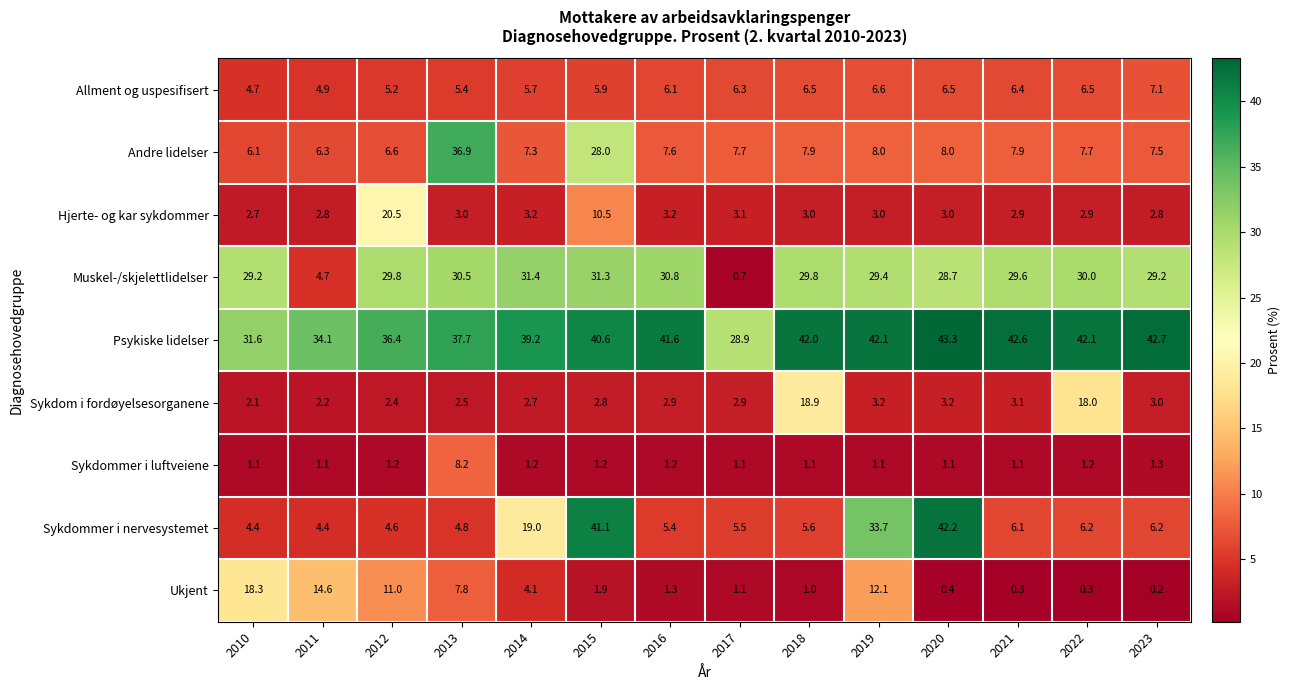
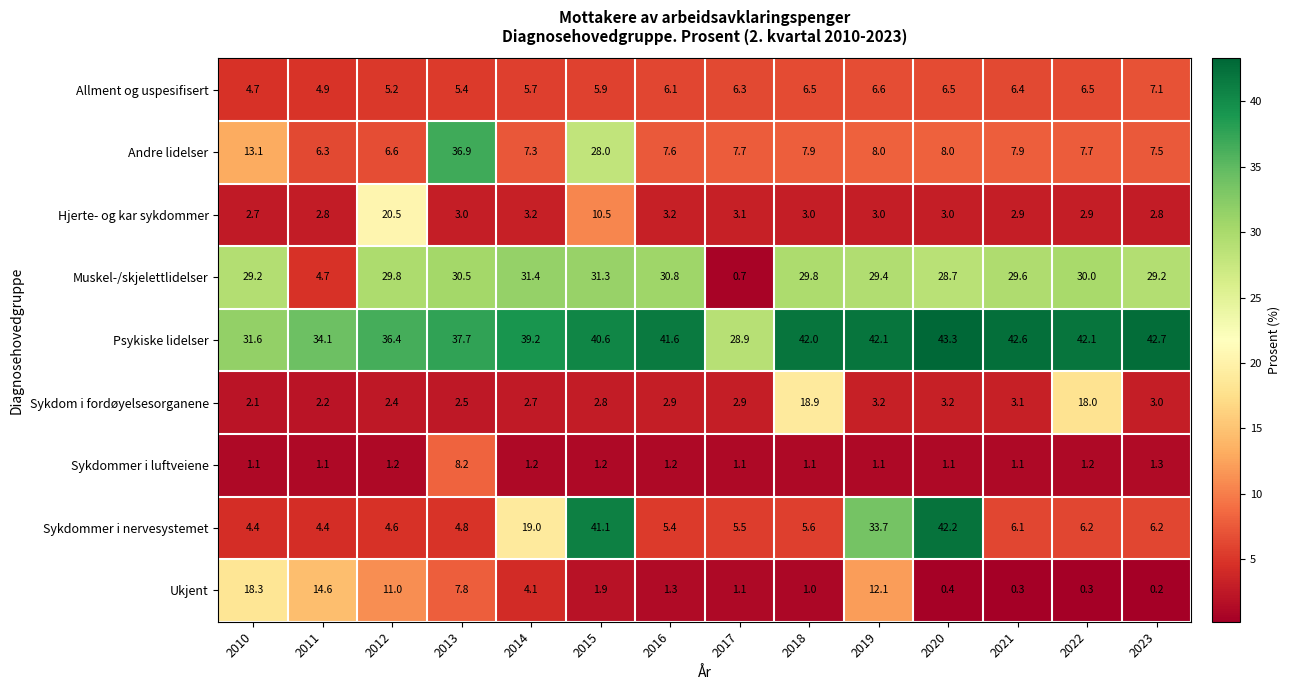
  {
    "Allment og uspesifisert": {
      "2010": 4.7,
      "2011": 4.9,
      "2012": 5.2,
      "2013": 5.4,
      "2014": 5.7,
      "2015": 5.9,
      "2016": 6.1,
      "2017": 6.3,
      "2018": 6.5,
      "2019": 6.6,
      "2020": 6.5,
      "2021": 6.4,
      "2022": 6.5,
      "2023": 7.1
    },
    "Andre lidelser": {
-     "2010": 6.1,
+     "2010": 13.1,
      "2011": 6.3,
      "2012": 6.6,
      "2013": 36.9,
      "2014": 7.3,
      "2015": 28.0,
      "2016": 7.6,
      "2017": 7.7,
      "2018": 7.9,
      "2019": 8.0,
      "2020": 8.0,
      "2021": 7.9,
      "2022": 7.7,
      "2023": 7.5
    },
    "Hjerte- og kar sykdommer": {
      "2010": 2.7,
      "2011": 2.8,
      "2012": 20.5,
      "2013": 3.0,
      "2014": 3.2,
      "2015": 10.5,
      "2016": 3.2,
      "2017": 3.1,
      "2018": 3.0,
      "2019": 3.0,
      "2020": 3.0,
      "2021": 2.9,
      "2022": 2.9,
      "2023": 2.8
    },
    "Muskel-/skjelettlidelser": {
      "2010": 29.2,
      "2011": 4.7,
      "2012": 29.8,
      "2013": 30.5,
      "2014": 31.4,
      "2015": 31.3,
      "2016": 30.8,
      "2017": 0.7,
      "2018": 29.8,
      "2019": 29.4,
      "2020": 28.7,
      "2021": 29.6,
      "2022": 30.0,
      "2023": 29.2
    },
    "Psykiske lidelser": {
      "2010": 31.6,
      "2011": 34.1,
      "2012": 36.4,
      "2013": 37.7,
      "2014": 39.2,
      "2015": 40.6,
      "2016": 41.6,
      "2017": 28.9,
      "2018": 42.0,
      "2019": 42.1,
      "2020": 43.3,
      "2021": 42.6,
      "2022": 42.1,
      "2023": 42.7
    },
    "Sykdom i fordøyelsesorganene": {
      "2010": 2.1,
      "2011": 2.2,
      "2012": 2.4,
      "2013": 2.5,
      "2014": 2.7,
      "2015": 2.8,
      "2016": 2.9,
      "2017": 2.9,
      "2018": 18.9,
      "2019": 3.2,
      "2020": 3.2,
      "2021": 3.1,
      "2022": 18.0,
      "2023": 3.0
    },
    "Sykdommer i luftveiene": {
      "2010": 1.1,
      "2011": 1.1,
      "2012": 1.2,
      "2013": 8.2,
      "2014": 1.2,
      "2015": 1.2,
      "2016": 1.2,
      "2017": 1.1,
      "2018": 1.1,
      "2019": 1.1,
      "2020": 1.1,
      "2021": 1.1,
      "2022": 1.2,
      "2023": 1.3
    },
    "Sykdommer i nervesystemet": {
      "2010": 4.4,
      "2011": 4.4,
      "2012": 4.6,
      "2013": 4.8,
      "2014": 19.0,
      "2015": 41.1,
      "2016": 5.4,
      "2017": 5.5,
      "2018": 5.6,
      "2019": 33.7,
      "2020": 42.2,
      "2021": 6.1,
      "2022": 6.2,
      "2023": 6.2
    },
    "Ukjent": {
      "2010": 18.3,
      "2011": 14.6,
      "2012": 11.0,
      "2013": 7.8,
      "2014": 4.1,
      "2015": 1.9,
      "2016": 1.3,
      "2017": 1.1,
      "2018": 1.0,
      "2019": 12.1,
      "2020": 0.4,
      "2021": 0.3,
      "2022": 0.3,
      "2023": 0.2
    }
  }
